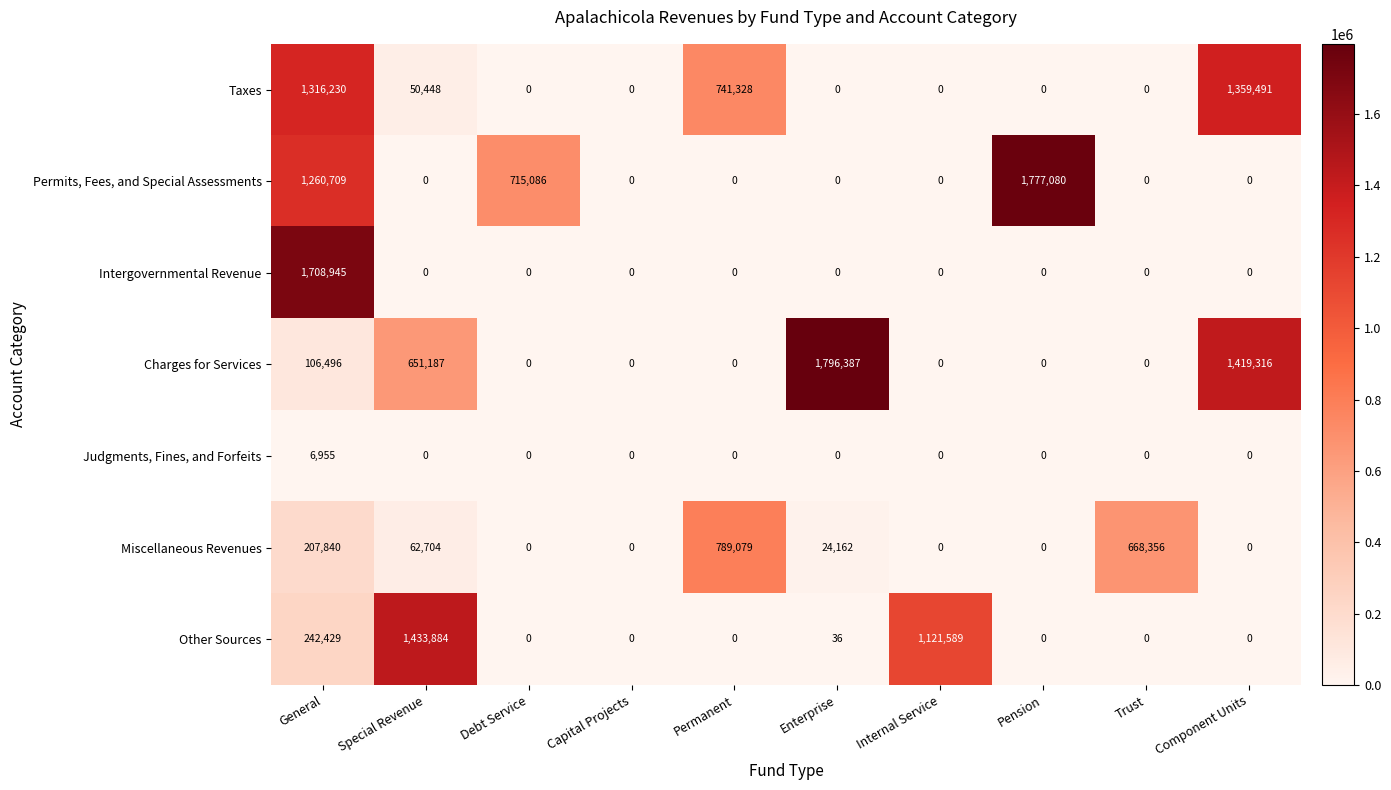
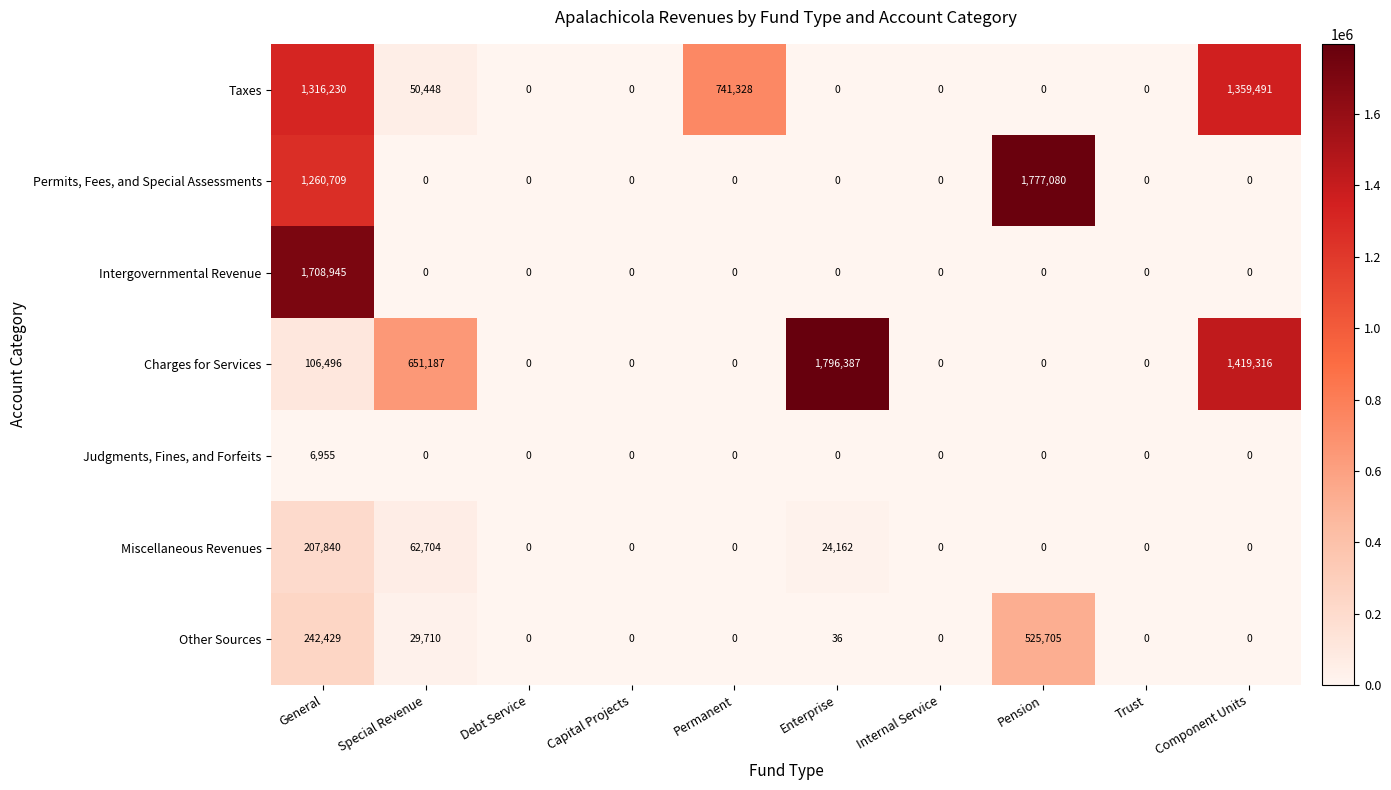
  {
    "Taxes": {
      "General": "1,316,230",
      "Special Revenue": "50,448",
      "Debt Service": "0",
      "Capital Projects": "0",
      "Permanent": "741,328",
      "Enterprise": "0",
      "Internal Service": "0",
      "Pension": "0",
      "Trust": "0",
      "Component Units": "1,359,491"
    },
    "Permits, Fees, and Special Assessments": {
      "General": "1,260,709",
      "Special Revenue": "0",
-     "Debt Service": "715,086",
+     "Debt Service": "0",
      "Capital Projects": "0",
      "Permanent": "0",
      "Enterprise": "0",
      "Internal Service": "0",
      "Pension": "1,777,080",
      "Trust": "0",
      "Component Units": "0"
    },
    "Intergovernmental Revenue": {
      "General": "1,708,945",
      "Special Revenue": "0",
      "Debt Service": "0",
      "Capital Projects": "0",
      "Permanent": "0",
      "Enterprise": "0",
      "Internal Service": "0",
      "Pension": "0",
      "Trust": "0",
      "Component Units": "0"
    },
    "Charges for Services": {
      "General": "106,496",
      "Special Revenue": "651,187",
      "Debt Service": "0",
      "Capital Projects": "0",
      "Permanent": "0",
      "Enterprise": "1,796,387",
      "Internal Service": "0",
      "Pension": "0",
      "Trust": "0",
      "Component Units": "1,419,316"
    },
    "Judgments, Fines, and Forfeits": {
      "General": "6,955",
      "Special Revenue": "0",
      "Debt Service": "0",
      "Capital Projects": "0",
      "Permanent": "0",
      "Enterprise": "0",
      "Internal Service": "0",
      "Pension": "0",
      "Trust": "0",
      "Component Units": "0"
    },
    "Miscellaneous Revenues": {
      "General": "207,840",
      "Special Revenue": "62,704",
      "Debt Service": "0",
      "Capital Projects": "0",
-     "Permanent": "789,079",
+     "Permanent": "0",
      "Enterprise": "24,162",
      "Internal Service": "0",
      "Pension": "0",
-     "Trust": "668,356",
+     "Trust": "0",
      "Component Units": "0"
    },
    "Other Sources": {
      "General": "242,429",
-     "Special Revenue": "1,433,884",
+     "Special Revenue": "29,710",
      "Debt Service": "0",
      "Capital Projects": "0",
      "Permanent": "0",
      "Enterprise": "36",
-     "Internal Service": "1,121,589",
-     "Pension": "0",
+     "Internal Service": "0",
+     "Pension": "525,705",
      "Trust": "0",
      "Component Units": "0"
    }
  }
